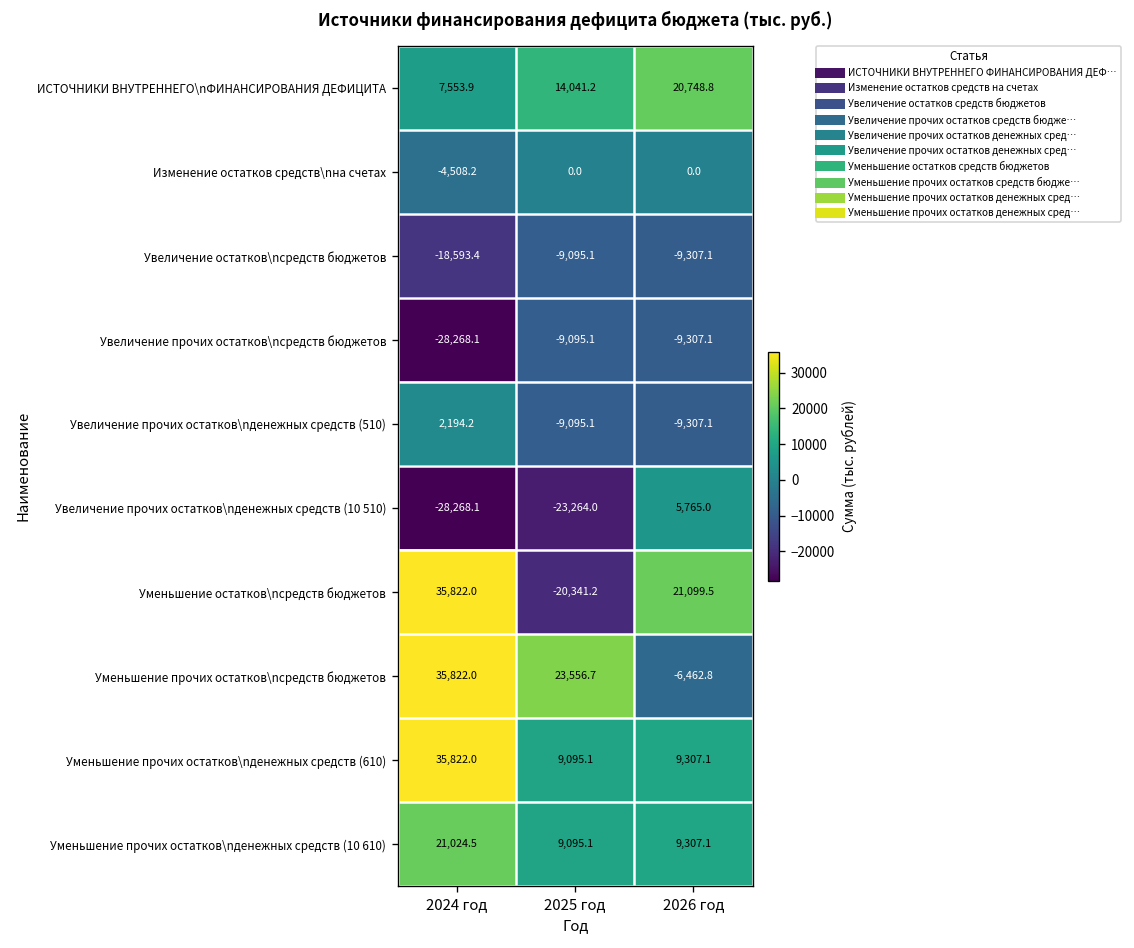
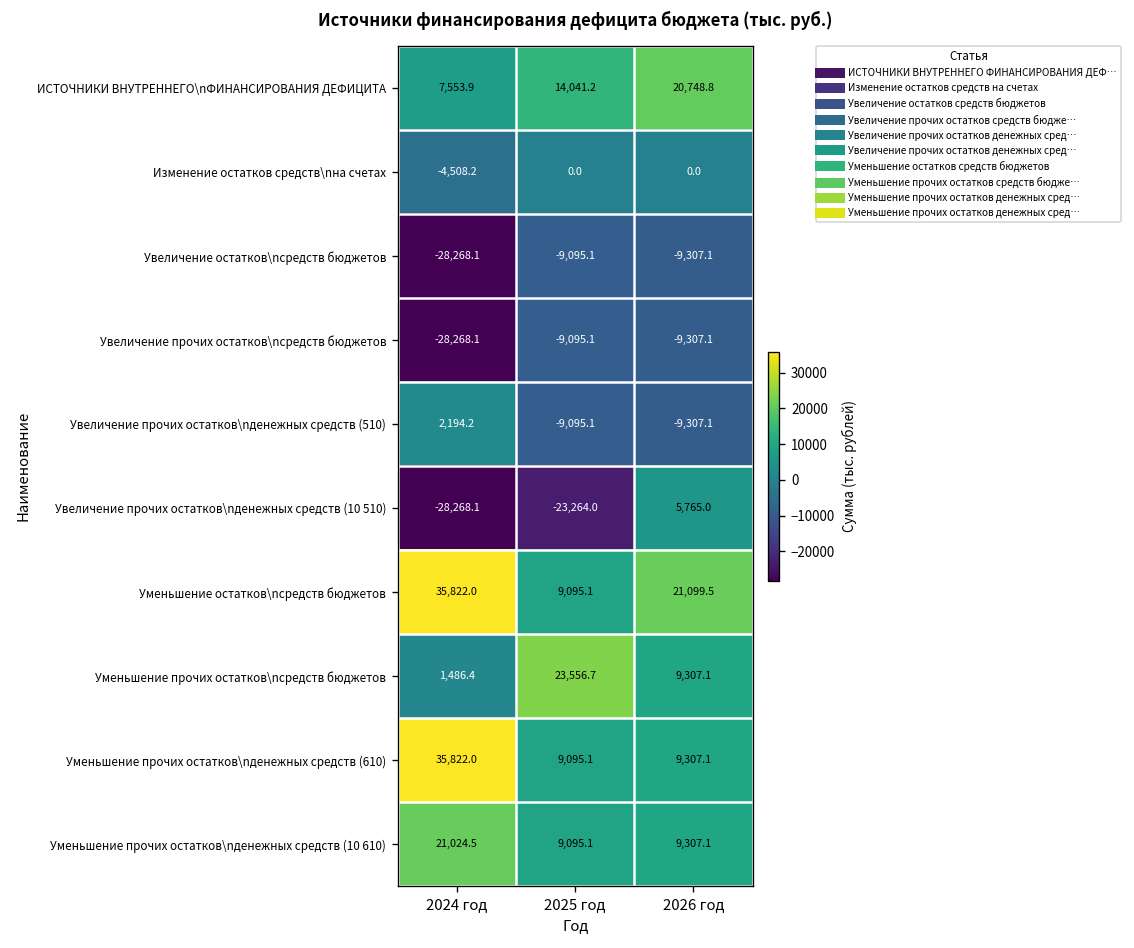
  {
    "ИСТОЧНИКИ ВНУТРЕННЕГО\\nФИНАНСИРОВАНИЯ ДЕФИЦИТА": {
      "2024 год": "7,553.9",
      "2025 год": "14,041.2",
      "2026 год": "20,748.8"
    },
    "Изменение остатков средств\\nна счетах": {
      "2024 год": "-4,508.2",
      "2025 год": "0.0",
      "2026 год": "0.0"
    },
    "Увеличение остатков\\nсредств бюджетов": {
-     "2024 год": "-18,593.4",
+     "2024 год": "-28,268.1",
      "2025 год": "-9,095.1",
      "2026 год": "-9,307.1"
    },
    "Увеличение прочих остатков\\nсредств бюджетов": {
      "2024 год": "-28,268.1",
      "2025 год": "-9,095.1",
      "2026 год": "-9,307.1"
    },
    "Увеличение прочих остатков\\nденежных средств (510)": {
      "2024 год": "2,194.2",
      "2025 год": "-9,095.1",
      "2026 год": "-9,307.1"
    },
    "Увеличение прочих остатков\\nденежных средств (10 510)": {
      "2024 год": "-28,268.1",
      "2025 год": "-23,264.0",
      "2026 год": "5,765.0"
    },
    "Уменьшение остатков\\nсредств бюджетов": {
      "2024 год": "35,822.0",
-     "2025 год": "-20,341.2",
+     "2025 год": "9,095.1",
      "2026 год": "21,099.5"
    },
    "Уменьшение прочих остатков\\nсредств бюджетов": {
-     "2024 год": "35,822.0",
+     "2024 год": "1,486.4",
      "2025 год": "23,556.7",
-     "2026 год": "-6,462.8"
+     "2026 год": "9,307.1"
    },
    "Уменьшение прочих остатков\\nденежных средств (610)": {
      "2024 год": "35,822.0",
      "2025 год": "9,095.1",
      "2026 год": "9,307.1"
    },
    "Уменьшение прочих остатков\\nденежных средств (10 610)": {
      "2024 год": "21,024.5",
      "2025 год": "9,095.1",
      "2026 год": "9,307.1"
    }
  }
